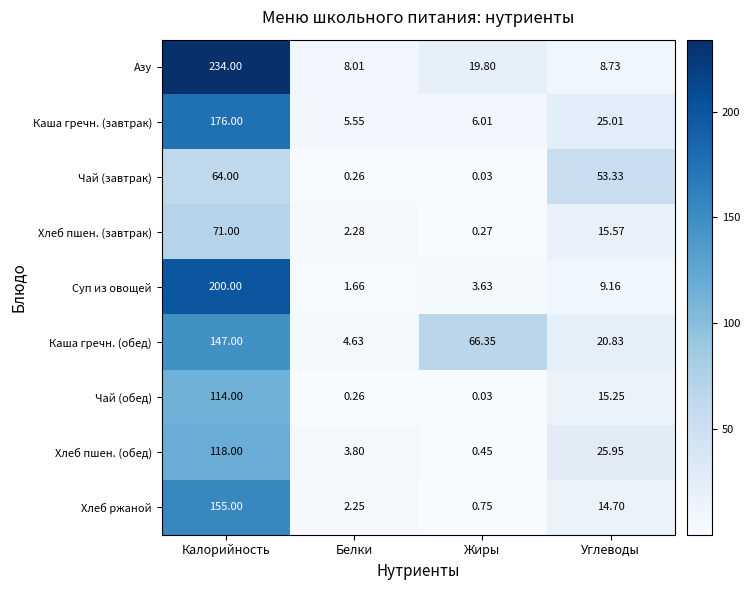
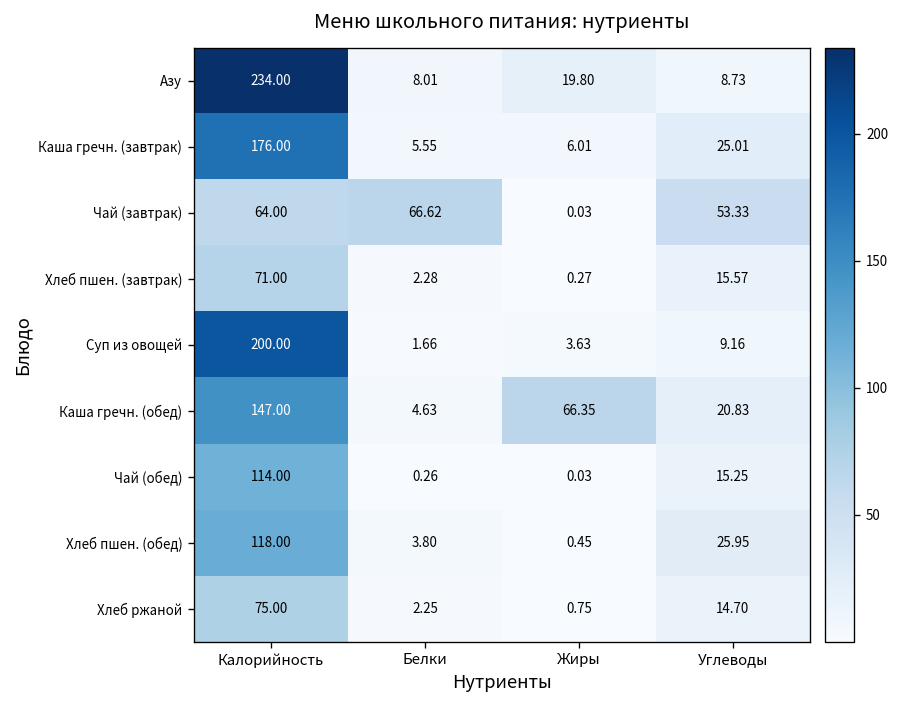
  {
    "Азу": {
      "Калорийность": 234.00,
      "Белки": 8.01,
      "Жиры": 19.80,
      "Углеводы": 8.73
    },
    "Каша гречн. (завтрак)": {
      "Калорийность": 176.00,
      "Белки": 5.55,
      "Жиры": 6.01,
      "Углеводы": 25.01
    },
    "Чай (завтрак)": {
      "Калорийность": 64.00,
-     "Белки": 0.26,
+     "Белки": 66.62,
      "Жиры": 0.03,
      "Углеводы": 53.33
    },
    "Хлеб пшен. (завтрак)": {
      "Калорийность": 71.00,
      "Белки": 2.28,
      "Жиры": 0.27,
      "Углеводы": 15.57
    },
    "Суп из овощей": {
      "Калорийность": 200.00,
      "Белки": 1.66,
      "Жиры": 3.63,
      "Углеводы": 9.16
    },
    "Каша гречн. (обед)": {
      "Калорийность": 147.00,
      "Белки": 4.63,
      "Жиры": 66.35,
      "Углеводы": 20.83
    },
    "Чай (обед)": {
      "Калорийность": 114.00,
      "Белки": 0.26,
      "Жиры": 0.03,
      "Углеводы": 15.25
    },
    "Хлеб пшен. (обед)": {
      "Калорийность": 118.00,
      "Белки": 3.80,
      "Жиры": 0.45,
      "Углеводы": 25.95
    },
    "Хлеб ржаной": {
-     "Калорийность": 155.00,
+     "Калорийность": 75.00,
      "Белки": 2.25,
      "Жиры": 0.75,
      "Углеводы": 14.70
    }
  }
